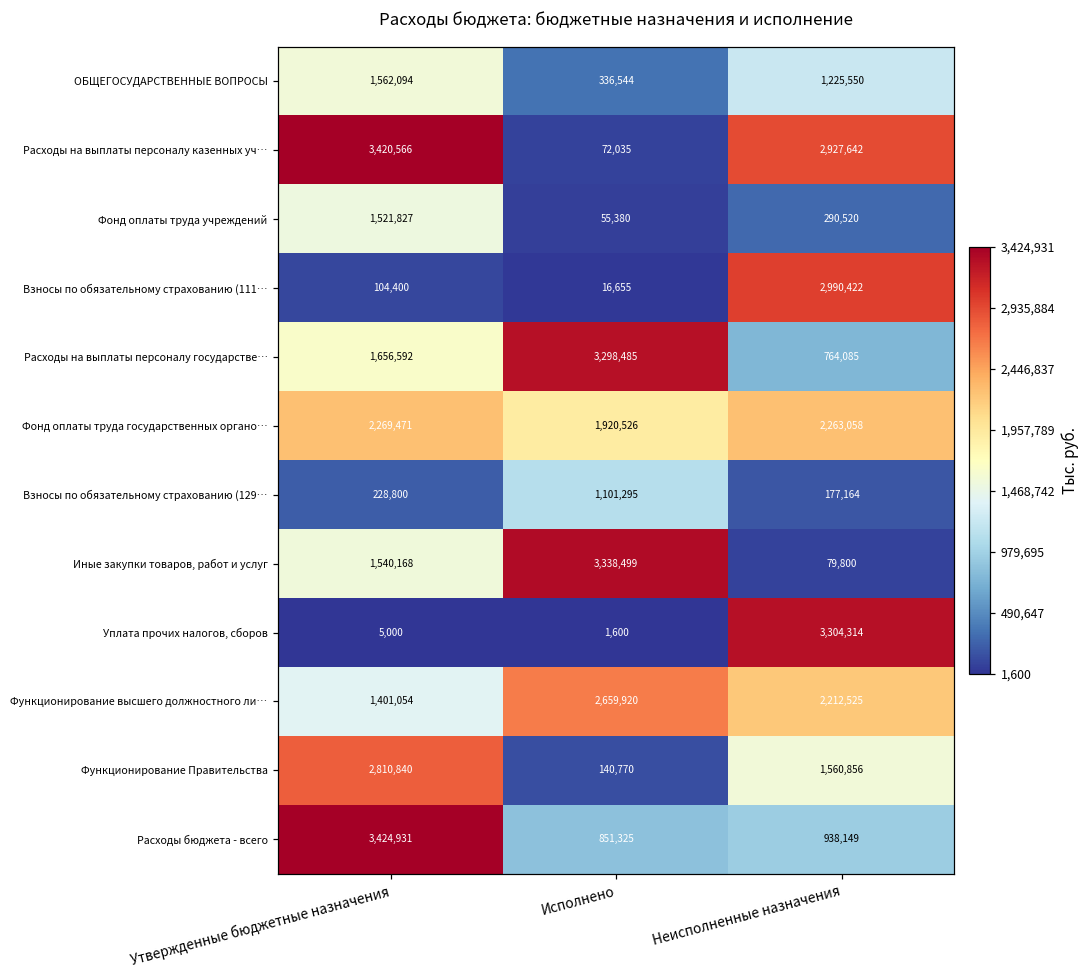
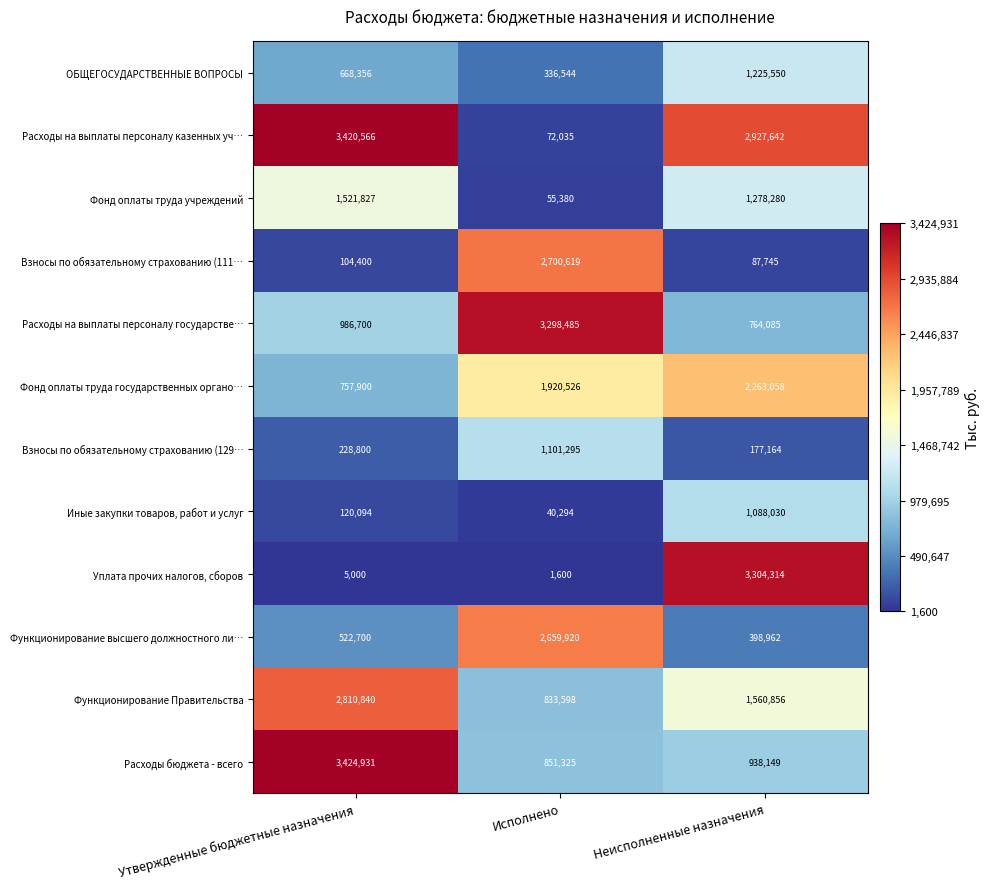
  {
    "ОБЩЕГОСУДАРСТВЕННЫЕ ВОПРОСЫ": {
-     "Утвержденные бюджетные назначения": "1,562,094",
+     "Утвержденные бюджетные назначения": "668,356",
      "Исполнено": "336,544",
      "Неисполненные назначения": "1,225,550"
    },
    "Расходы на выплаты персоналу казенных уч…": {
      "Утвержденные бюджетные назначения": "3,420,566",
      "Исполнено": "72,035",
      "Неисполненные назначения": "2,927,642"
    },
    "Фонд оплаты труда учреждений": {
      "Утвержденные бюджетные назначения": "1,521,827",
      "Исполнено": "55,380",
-     "Неисполненные назначения": "290,520"
+     "Неисполненные назначения": "1,278,280"
    },
    "Взносы по обязательному страхованию (111…": {
      "Утвержденные бюджетные назначения": "104,400",
-     "Исполнено": "16,655",
-     "Неисполненные назначения": "2,990,422"
+     "Исполнено": "2,700,619",
+     "Неисполненные назначения": "87,745"
    },
    "Расходы на выплаты персоналу государстве…": {
-     "Утвержденные бюджетные назначения": "1,656,592",
+     "Утвержденные бюджетные назначения": "986,700",
      "Исполнено": "3,298,485",
      "Неисполненные назначения": "764,085"
    },
    "Фонд оплаты труда государственных органо…": {
-     "Утвержденные бюджетные назначения": "2,269,471",
+     "Утвержденные бюджетные назначения": "757,900",
      "Исполнено": "1,920,526",
      "Неисполненные назначения": "2,263,058"
    },
    "Взносы по обязательному страхованию (129…": {
      "Утвержденные бюджетные назначения": "228,800",
      "Исполнено": "1,101,295",
      "Неисполненные назначения": "177,164"
    },
    "Иные закупки товаров, работ и услуг": {
-     "Утвержденные бюджетные назначения": "1,540,168",
-     "Исполнено": "3,338,499",
-     "Неисполненные назначения": "79,800"
+     "Утвержденные бюджетные назначения": "120,094",
+     "Исполнено": "40,294",
+     "Неисполненные назначения": "1,088,030"
    },
    "Уплата прочих налогов, сборов": {
      "Утвержденные бюджетные назначения": "5,000",
      "Исполнено": "1,600",
      "Неисполненные назначения": "3,304,314"
    },
    "Функционирование высшего должностного ли…": {
-     "Утвержденные бюджетные назначения": "1,401,054",
+     "Утвержденные бюджетные назначения": "522,700",
      "Исполнено": "2,659,920",
-     "Неисполненные назначения": "2,212,525"
+     "Неисполненные назначения": "398,962"
    },
    "Функционирование Правительства": {
      "Утвержденные бюджетные назначения": "2,810,840",
-     "Исполнено": "140,770",
+     "Исполнено": "833,598",
      "Неисполненные назначения": "1,560,856"
    },
    "Расходы бюджета - всего": {
      "Утвержденные бюджетные назначения": "3,424,931",
      "Исполнено": "851,325",
      "Неисполненные назначения": "938,149"
    }
  }
